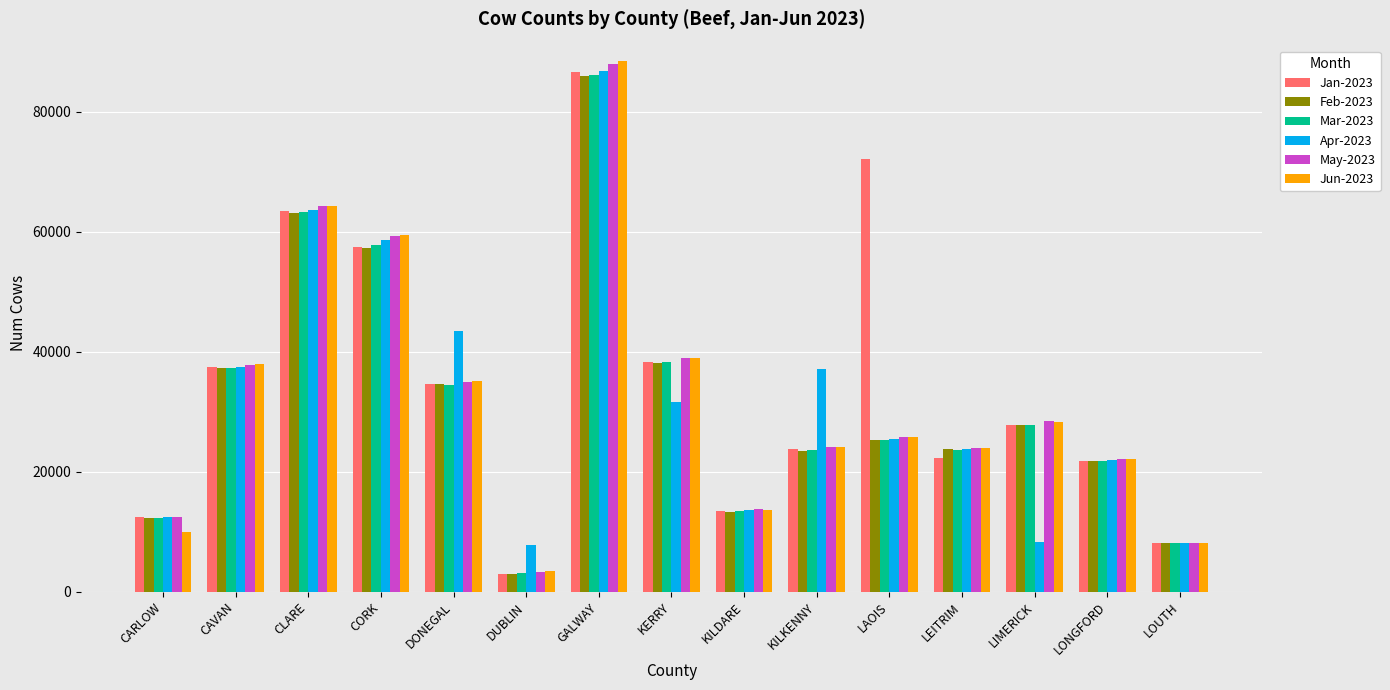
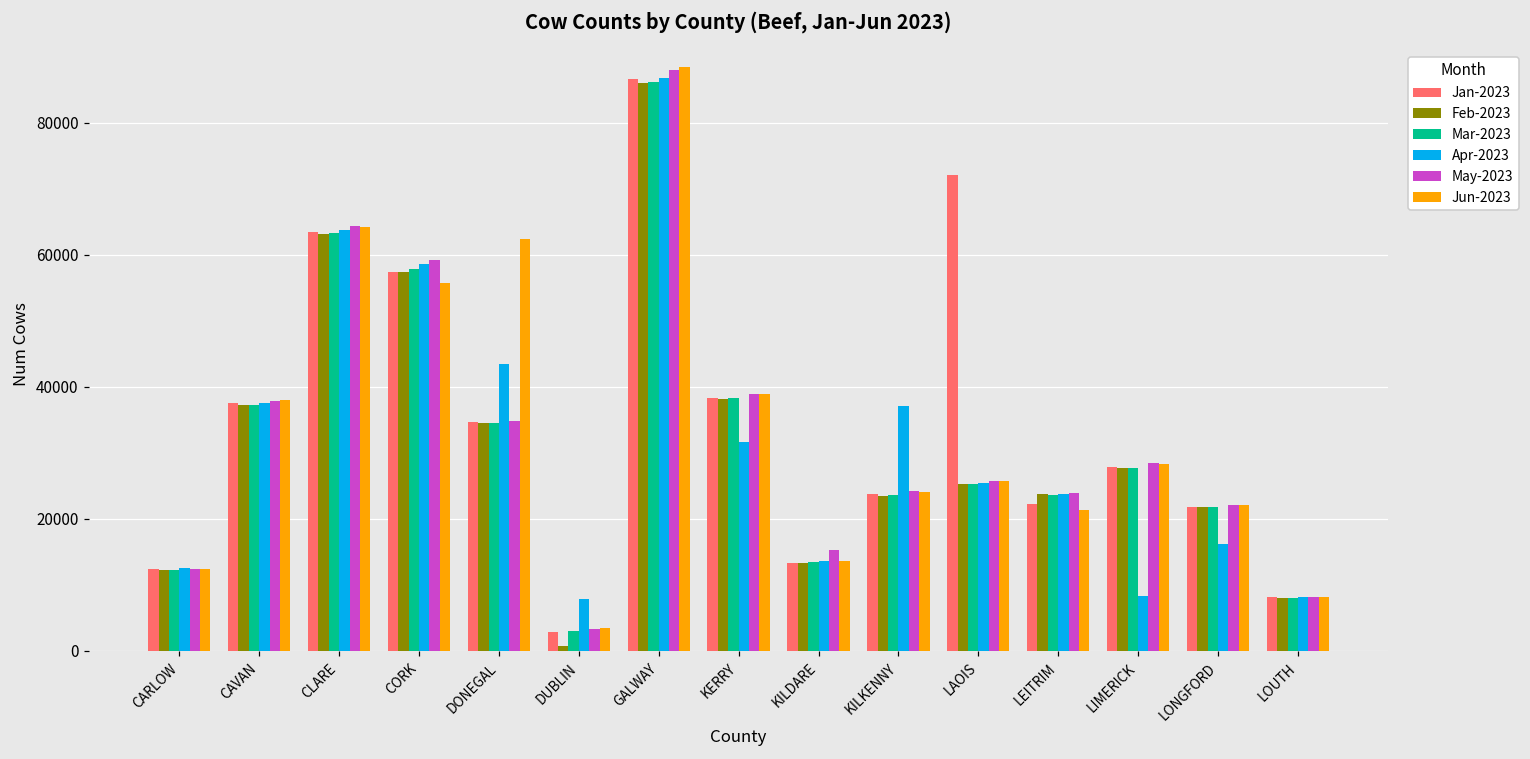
  {
    "Jan-2023": {
      "CARLOW": 12000,
      "CAVAN": 37000,
      "CLARE": 63000,
      "CORK": 57000,
      "DONEGAL": 35000,
      "DUBLIN": 3000,
      "GALWAY": 87000,
      "KERRY": 38000,
      "KILDARE": 13000,
      "KILKENNY": 24000,
      "LAOIS": 72000,
      "LEITRIM": 22000,
      "LIMERICK": 28000,
      "LONGFORD": 22000,
      "LOUTH": 8000
    },
    "Feb-2023": {
      "CARLOW": 12000,
      "CAVAN": 37000,
      "CLARE": 63000,
      "CORK": 57000,
      "DONEGAL": 35000,
-     "DUBLIN": 3000,
+     "DUBLIN": 1000,
      "GALWAY": 86000,
      "KERRY": 38000,
      "KILDARE": 13000,
      "KILKENNY": 24000,
      "LAOIS": 25000,
      "LEITRIM": 24000,
      "LIMERICK": 28000,
      "LONGFORD": 22000,
      "LOUTH": 8000
    },
    "Mar-2023": {
      "CARLOW": 12000,
      "CAVAN": 37000,
      "CLARE": 63000,
      "CORK": 58000,
      "DONEGAL": 34000,
      "DUBLIN": 3000,
      "GALWAY": 86000,
      "KERRY": 38000,
      "KILDARE": 13000,
      "KILKENNY": 24000,
      "LAOIS": 25000,
      "LEITRIM": 24000,
      "LIMERICK": 28000,
      "LONGFORD": 22000,
      "LOUTH": 8000
    },
    "Apr-2023": {
      "CARLOW": 12000,
      "CAVAN": 37000,
      "CLARE": 64000,
      "CORK": 59000,
      "DONEGAL": 43000,
      "DUBLIN": 8000,
      "GALWAY": 87000,
      "KERRY": 32000,
      "KILDARE": 14000,
      "KILKENNY": 37000,
      "LAOIS": 25000,
      "LEITRIM": 24000,
      "LIMERICK": 8000,
-     "LONGFORD": 22000,
+     "LONGFORD": 16000,
      "LOUTH": 8000
    },
    "May-2023": {
      "CARLOW": 12000,
      "CAVAN": 38000,
      "CLARE": 64000,
      "CORK": 59000,
      "DONEGAL": 35000,
      "DUBLIN": 3000,
      "GALWAY": 88000,
      "KERRY": 39000,
-     "KILDARE": 14000,
+     "KILDARE": 15000,
      "KILKENNY": 24000,
      "LAOIS": 26000,
      "LEITRIM": 24000,
      "LIMERICK": 28000,
      "LONGFORD": 22000,
      "LOUTH": 8000
    },
    "Jun-2023": {
-     "CARLOW": 10000,
+     "CARLOW": 12000,
      "CAVAN": 38000,
      "CLARE": 64000,
-     "CORK": 59000,
-     "DONEGAL": 35000,
+     "CORK": 56000,
+     "DONEGAL": 62000,
      "DUBLIN": 3000,
      "GALWAY": 88000,
      "KERRY": 39000,
      "KILDARE": 14000,
      "KILKENNY": 24000,
      "LAOIS": 26000,
-     "LEITRIM": 24000,
+     "LEITRIM": 21000,
      "LIMERICK": 28000,
      "LONGFORD": 22000,
      "LOUTH": 8000
    }
  }
